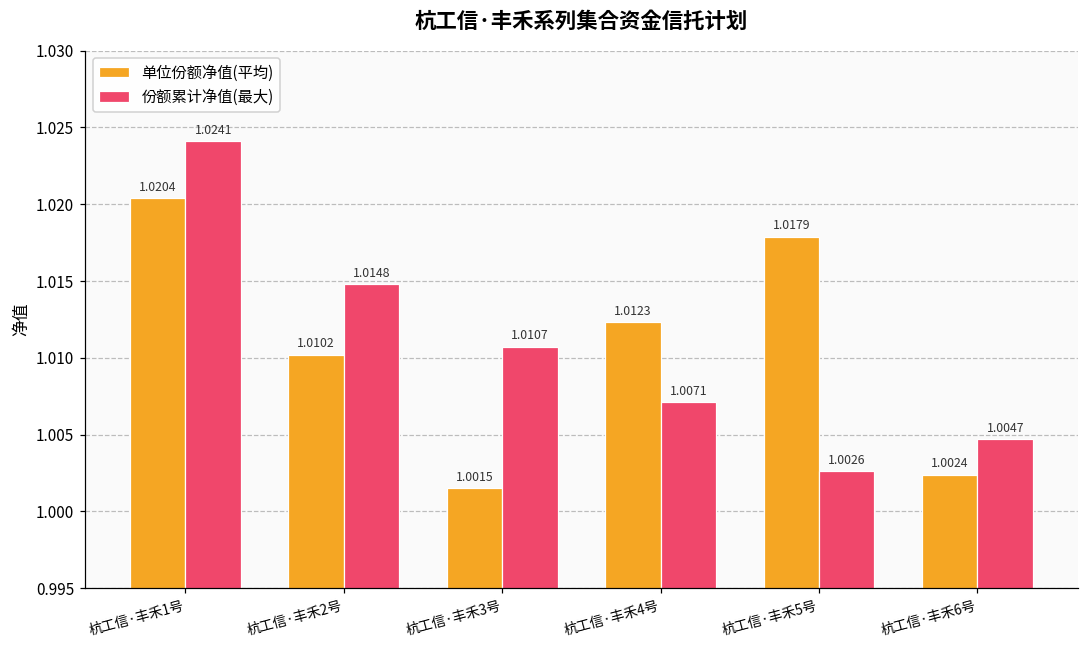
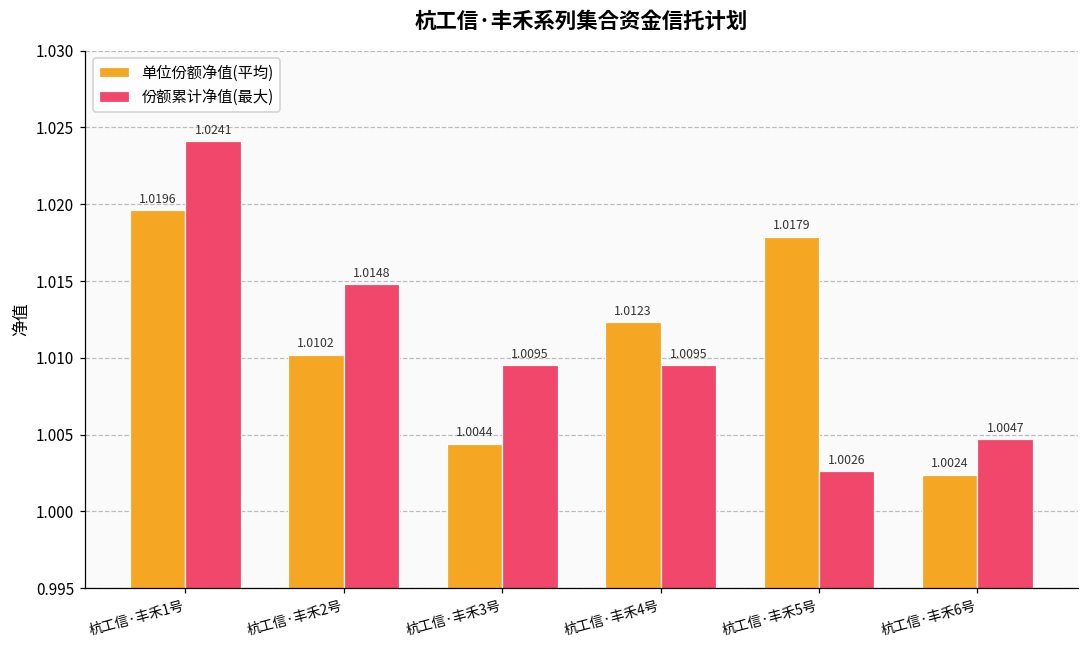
  {
    "单位份额净值(平均)": {
-     "杭工信·丰禾1号": 1.0204,
+     "杭工信·丰禾1号": 1.0196,
      "杭工信·丰禾2号": 1.0102,
-     "杭工信·丰禾3号": 1.0015,
+     "杭工信·丰禾3号": 1.0044,
      "杭工信·丰禾4号": 1.0123,
      "杭工信·丰禾5号": 1.0179,
      "杭工信·丰禾6号": 1.0024
    },
    "份额累计净值(最大)": {
      "杭工信·丰禾1号": 1.0241,
      "杭工信·丰禾2号": 1.0148,
-     "杭工信·丰禾3号": 1.0107,
-     "杭工信·丰禾4号": 1.0071,
+     "杭工信·丰禾3号": 1.0095,
+     "杭工信·丰禾4号": 1.0095,
      "杭工信·丰禾5号": 1.0026,
      "杭工信·丰禾6号": 1.0047
    }
  }
